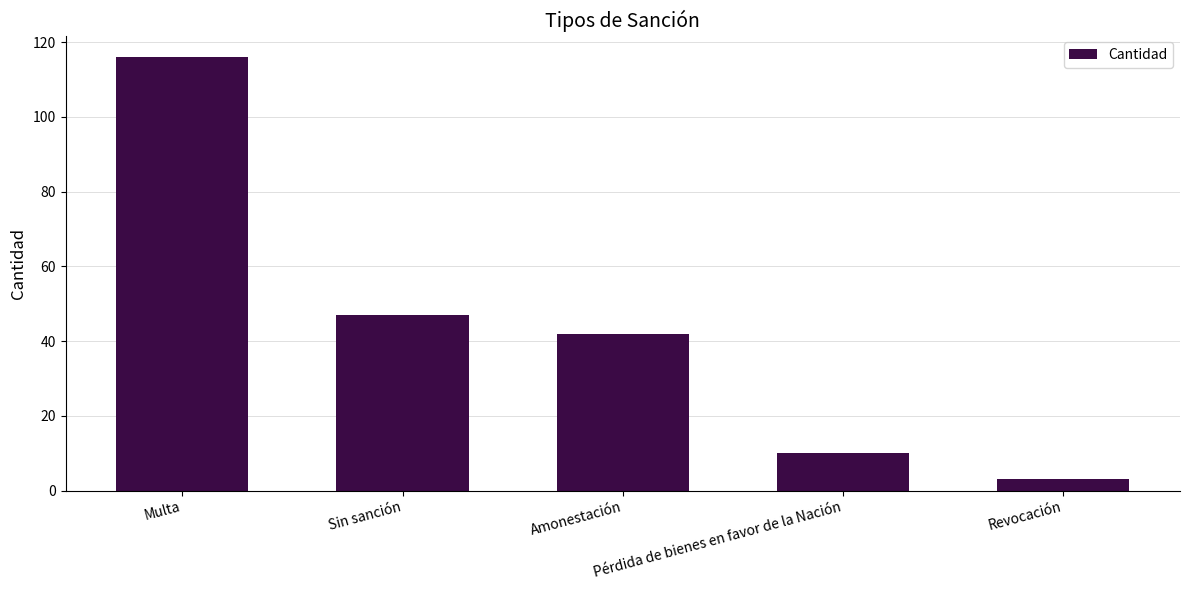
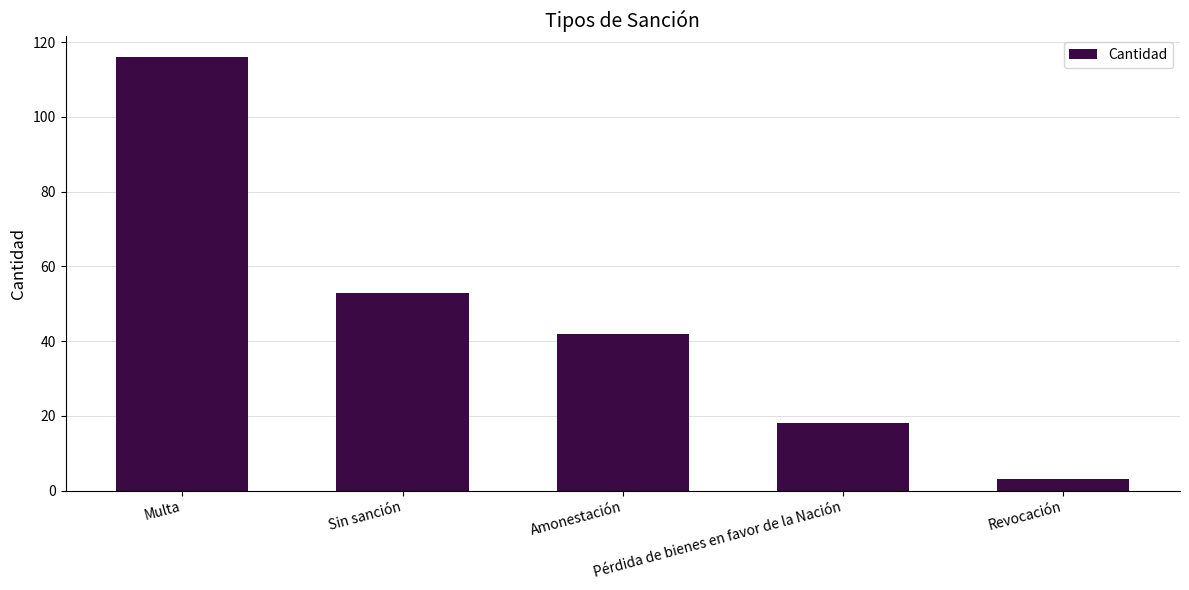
  {
    "Multa": 116,
-   "Sin sanción": 47,
+   "Sin sanción": 53,
    "Amonestación": 42,
-   "Pérdida de bienes en favor de la Nación": 10,
+   "Pérdida de bienes en favor de la Nación": 18,
    "Revocación": 3
  }
